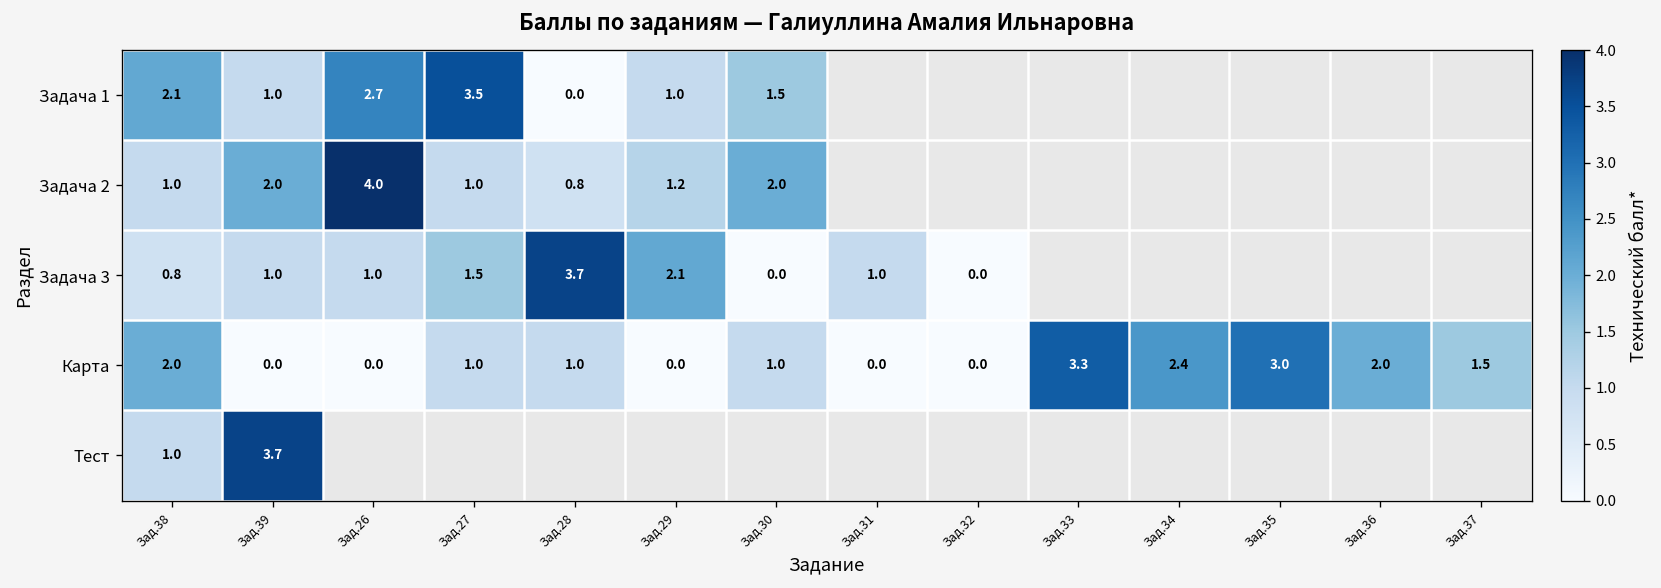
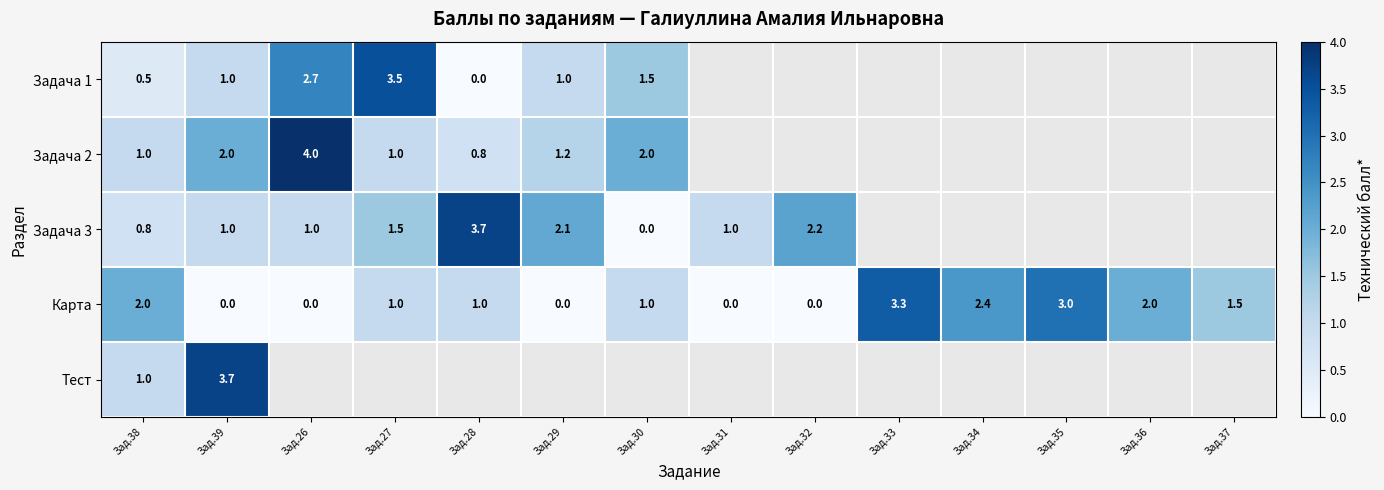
  {
    "Задача 1": {
-     "Зад.38": 2.1,
+     "Зад.38": 0.5,
      "Зад.39": 1.0,
      "Зад.26": 2.7,
      "Зад.27": 3.5,
      "Зад.28": 0.0,
      "Зад.29": 1.0,
      "Зад.30": 1.5
    },
    "Задача 2": {
      "Зад.38": 1.0,
      "Зад.39": 2.0,
      "Зад.26": 4.0,
      "Зад.27": 1.0,
      "Зад.28": 0.8,
      "Зад.29": 1.2,
      "Зад.30": 2.0
    },
    "Задача 3": {
      "Зад.38": 0.8,
      "Зад.39": 1.0,
      "Зад.26": 1.0,
      "Зад.27": 1.5,
      "Зад.28": 3.7,
      "Зад.29": 2.1,
      "Зад.30": 0.0,
      "Зад.31": 1.0,
-     "Зад.32": 0.0
+     "Зад.32": 2.2
    },
    "Карта": {
      "Зад.38": 2.0,
      "Зад.39": 0.0,
      "Зад.26": 0.0,
      "Зад.27": 1.0,
      "Зад.28": 1.0,
      "Зад.29": 0.0,
      "Зад.30": 1.0,
      "Зад.31": 0.0,
      "Зад.32": 0.0,
      "Зад.33": 3.3,
      "Зад.34": 2.4,
      "Зад.35": 3.0,
      "Зад.36": 2.0,
      "Зад.37": 1.5
    },
    "Тест": {
      "Зад.38": 1.0,
      "Зад.39": 3.7
    }
  }
